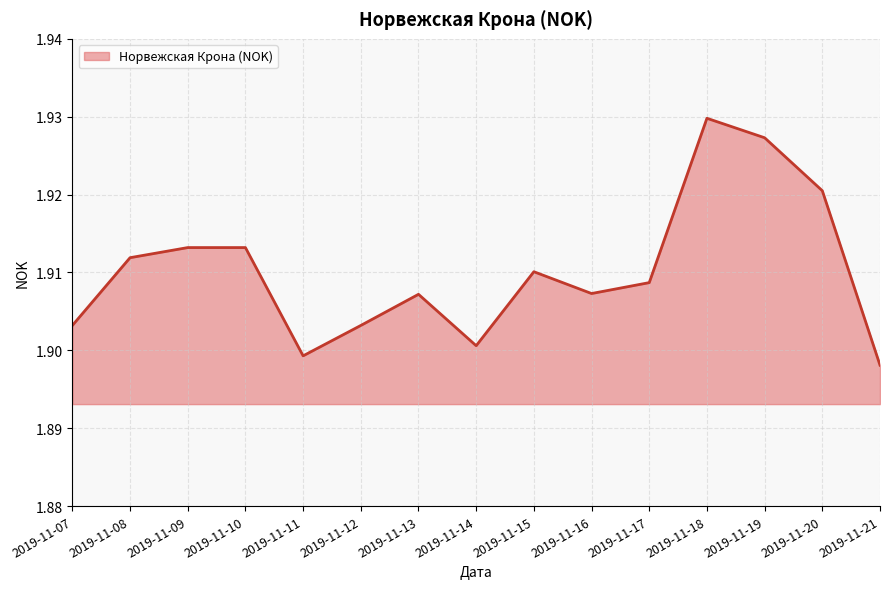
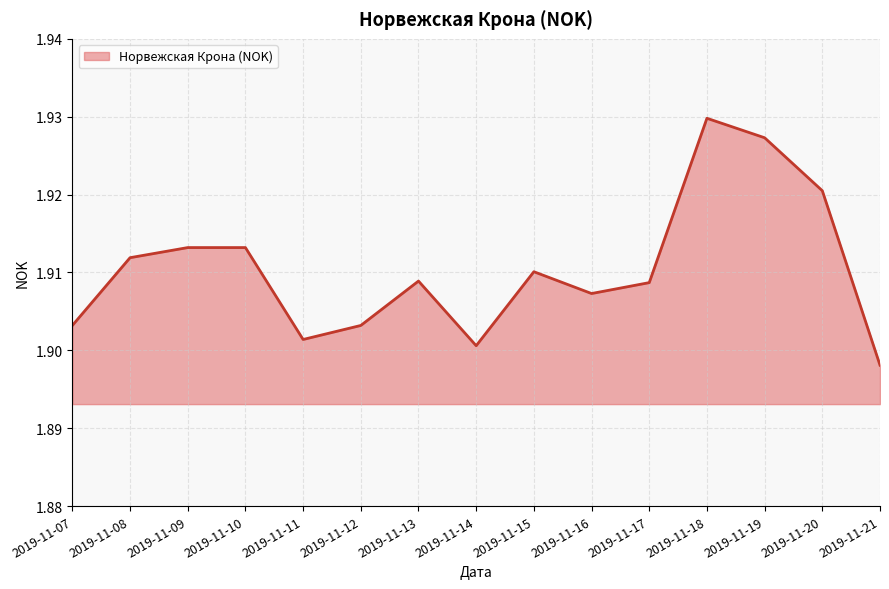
  {
    "2019-11-07": 1.903,
    "2019-11-08": 1.912,
    "2019-11-09": 1.913,
    "2019-11-10": 1.913,
-   "2019-11-11": 1.899,
+   "2019-11-11": 1.901,
    "2019-11-12": 1.903,
-   "2019-11-13": 1.907,
+   "2019-11-13": 1.909,
    "2019-11-14": 1.901,
    "2019-11-15": 1.910,
    "2019-11-16": 1.907,
    "2019-11-17": 1.909,
    "2019-11-18": 1.930,
    "2019-11-19": 1.927,
    "2019-11-20": 1.921,
    "2019-11-21": 1.898
  }
